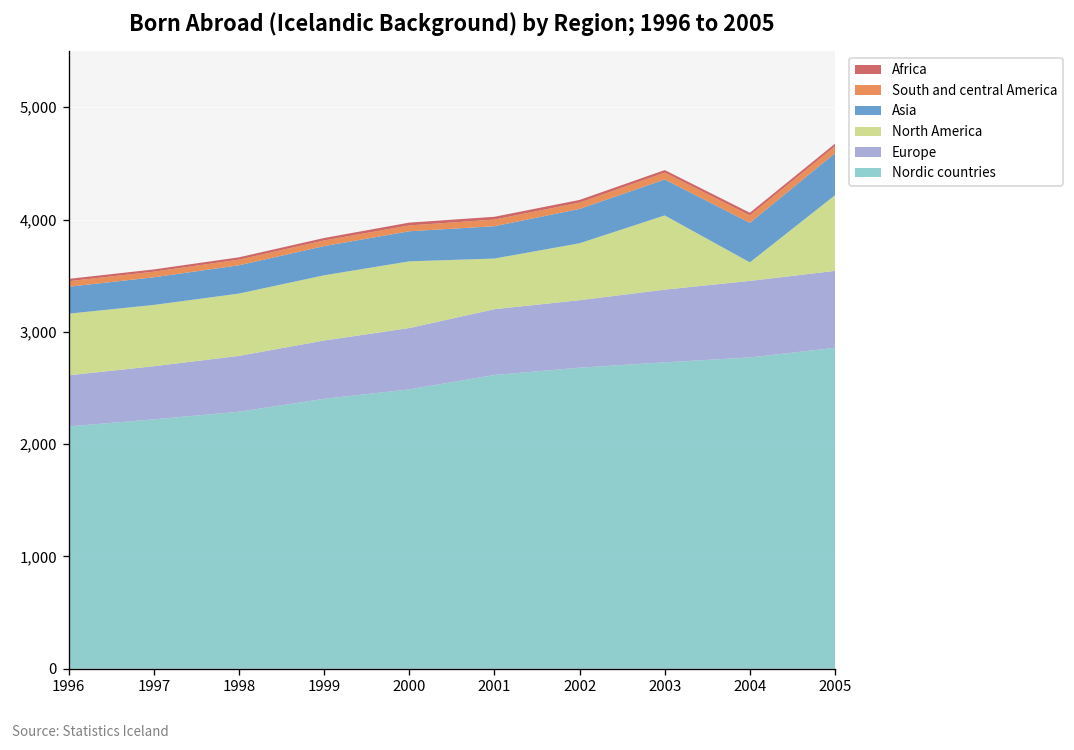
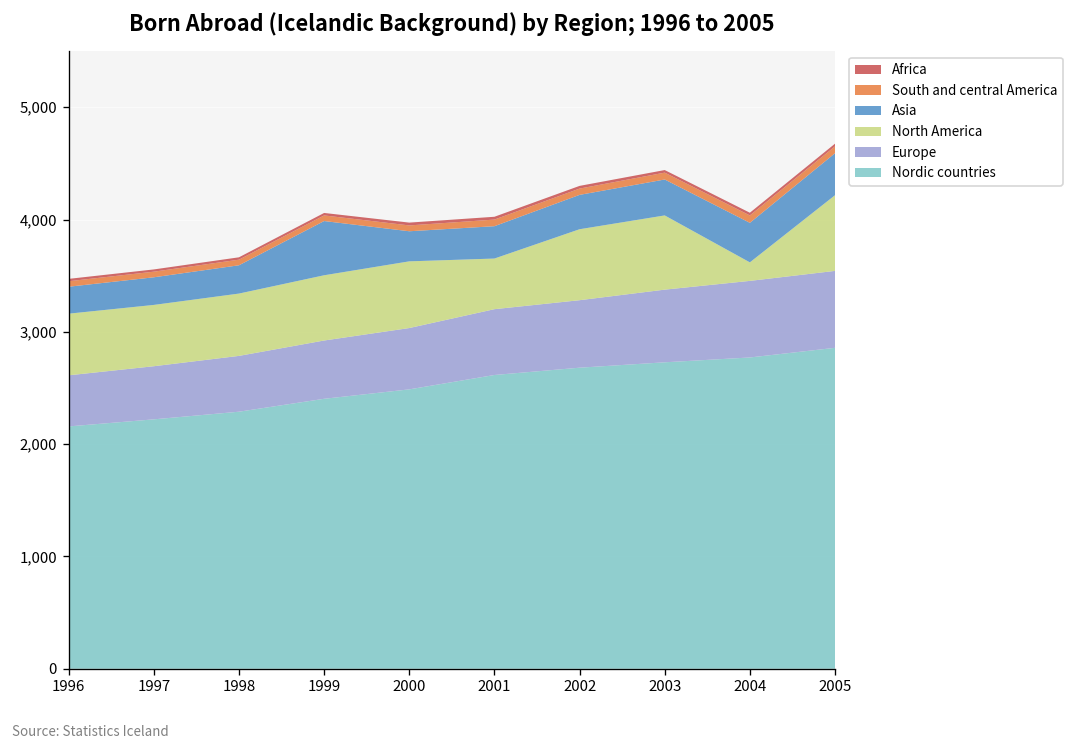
  {
    "North America": {
      "1996": 500,
      "1997": 500,
      "1998": 600,
      "1999": 600,
      "2000": 600,
      "2001": 500,
-     "2002": 500,
+     "2002": 600,
      "2003": 700,
      "2004": 200,
      "2005": 700
    },
    "Asia": {
      "1996": 200,
      "1997": 200,
      "1998": 300,
-     "1999": 300,
+     "1999": 500,
      "2000": 300,
      "2001": 300,
      "2002": 300,
      "2003": 300,
      "2004": 400,
      "2005": 400
    }
  }
